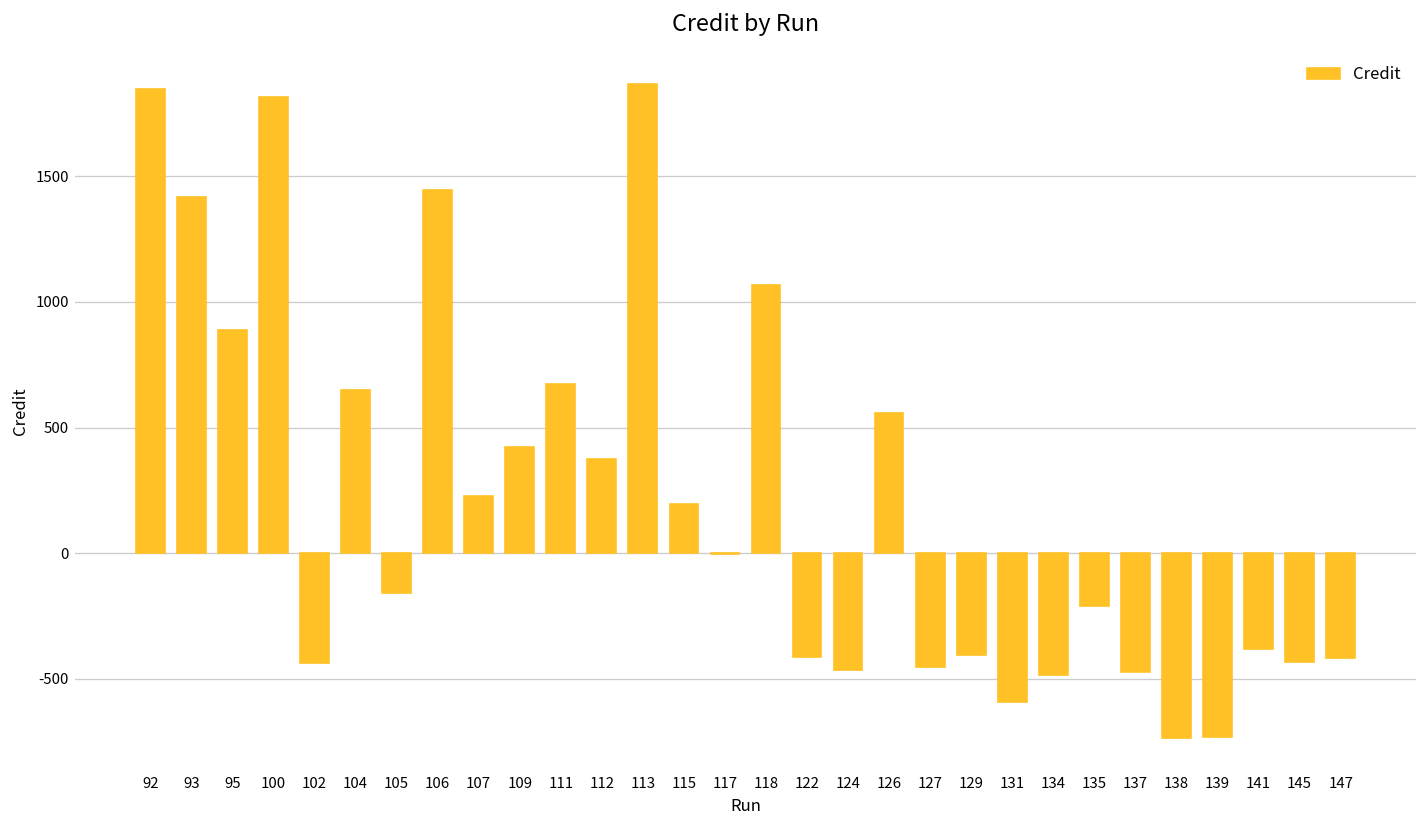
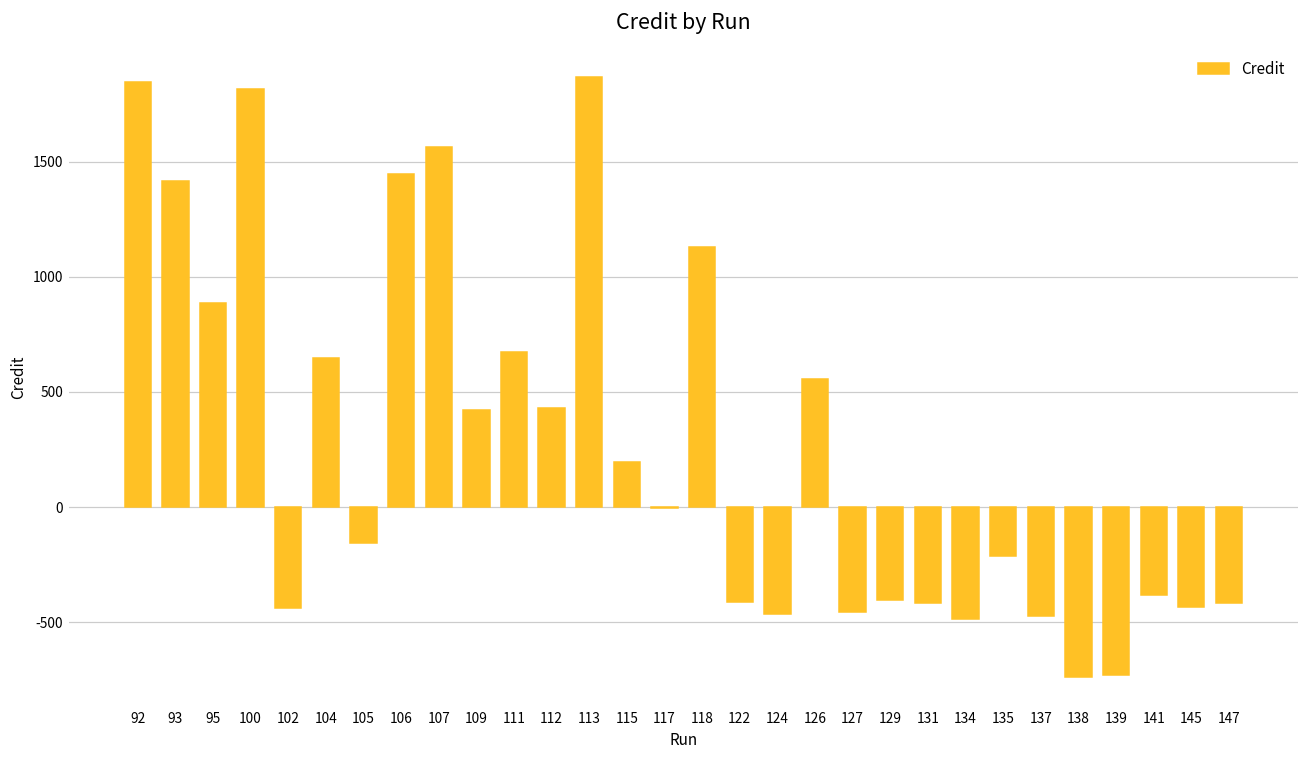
  {
    "92": 1850,
    "93": 1420,
    "95": 890,
    "100": 1820,
    "102": -440,
    "104": 650,
    "105": -160,
    "106": 1440,
-   "107": 230,
+   "107": 1560,
    "109": 420,
    "111": 670,
-   "112": 380,
+   "112": 430,
    "113": 1870,
    "115": 200,
-   "118": 1070,
+   "118": 1130,
    "122": -410,
    "124": -460,
    "126": 560,
    "127": -450,
    "129": -410,
-   "131": -590,
+   "131": -420,
    "134": -480,
    "135": -210,
    "137": -470,
    "138": -740,
    "139": -730,
    "141": -380,
    "145": -430,
    "147": -420
  }
